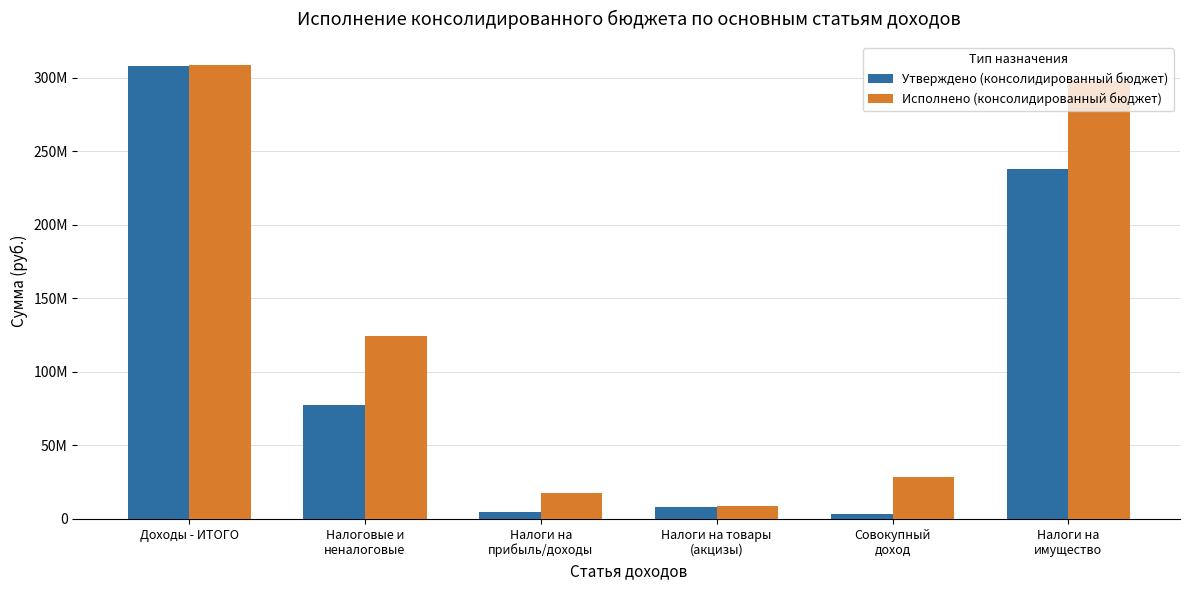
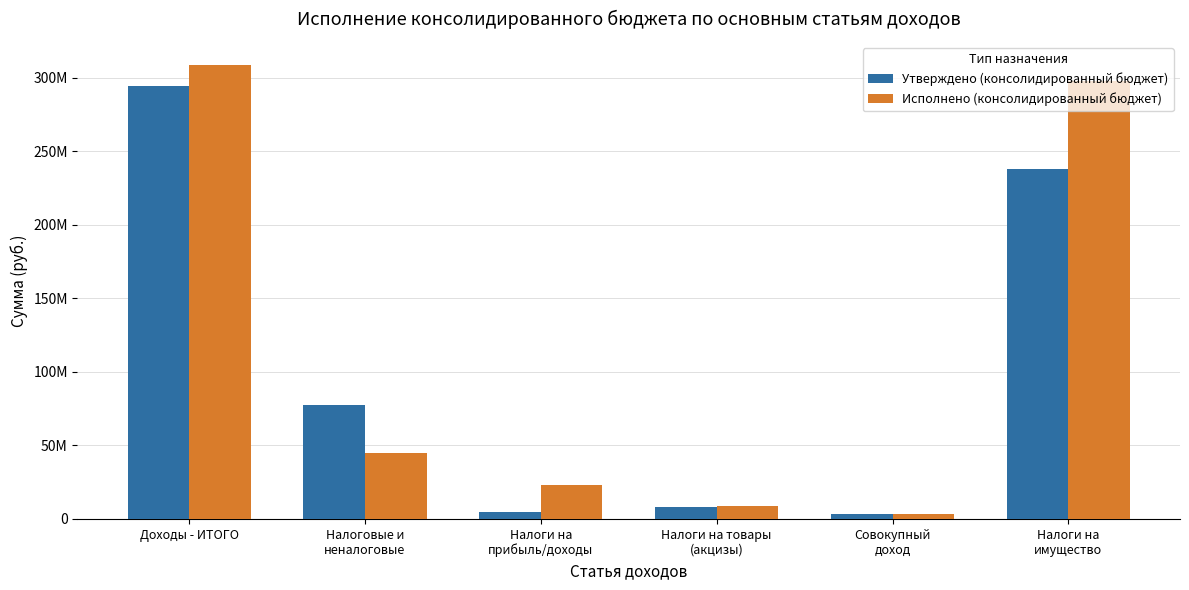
  {
    "Утверждено (консолидированный бюджет)": {
-     "Доходы - ИТОГО": 308000000,
+     "Доходы - ИТОГО": 295000000,
      "Налоговые и неналоговые": 78000000,
      "Налоги на прибыль/доходы": 5000000,
      "Налоги на товары (акцизы)": 8000000,
      "Совокупный доход": 3000000,
      "Налоги на имущество": 238000000
    },
    "Исполнено (консолидированный бюджет)": {
      "Доходы - ИТОГО": 309000000,
-     "Налоговые и неналоговые": 124000000,
-     "Налоги на прибыль/доходы": 17000000,
+     "Налоговые и неналоговые": 45000000,
+     "Налоги на прибыль/доходы": 23000000,
      "Налоги на товары (акцизы)": 9000000,
-     "Совокупный доход": 29000000
+     "Совокупный доход": 3000000
    }
  }
